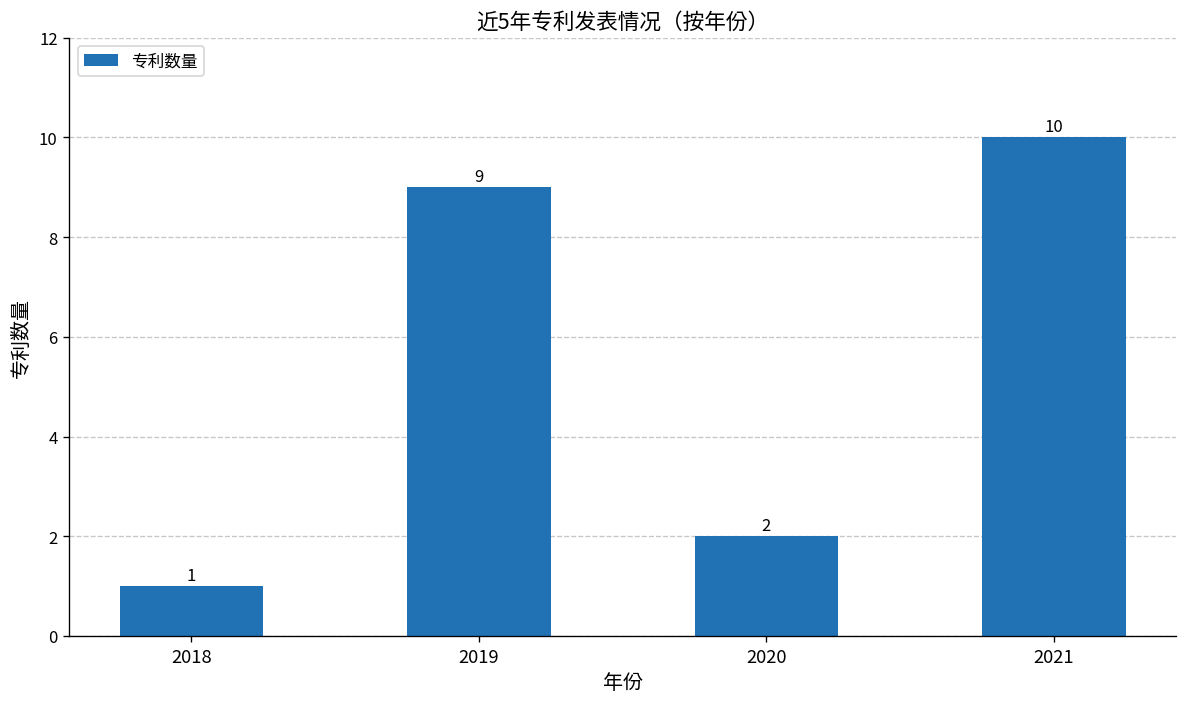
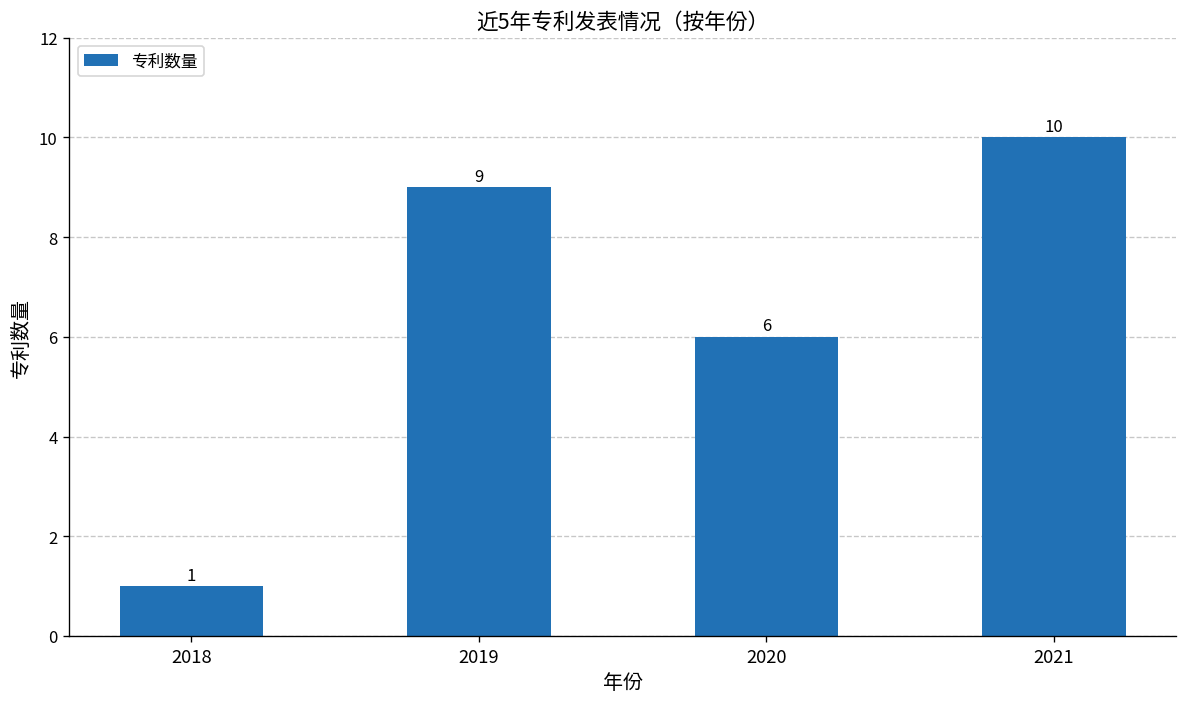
  {
    "2018": 1,
    "2019": 9,
-   "2020": 2,
+   "2020": 6,
    "2021": 10
  }
